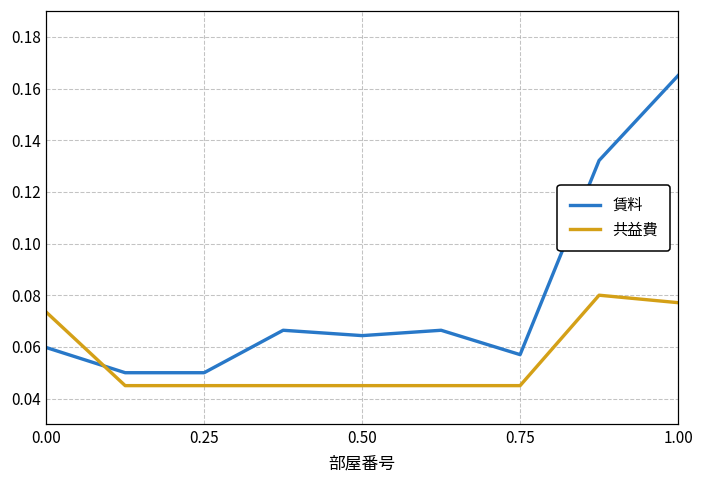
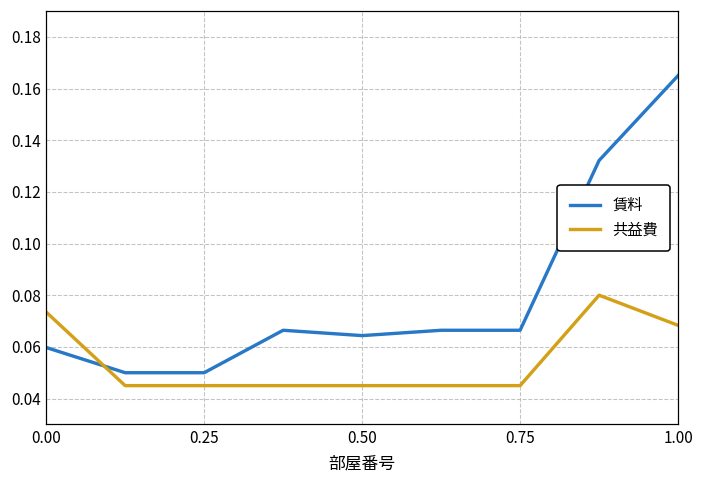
  {
    "賃料": {
      "0.00": 0.060,
      "0.25": 0.050,
      "0.50": 0.064,
-     "0.75": 0.057,
+     "0.75": 0.066,
      "1.00": 0.165
    },
    "共益費": {
      "0.00": 0.073,
      "0.25": 0.045,
      "0.50": 0.045,
      "0.75": 0.045,
-     "1.00": 0.077
+     "1.00": 0.068
    }
  }
